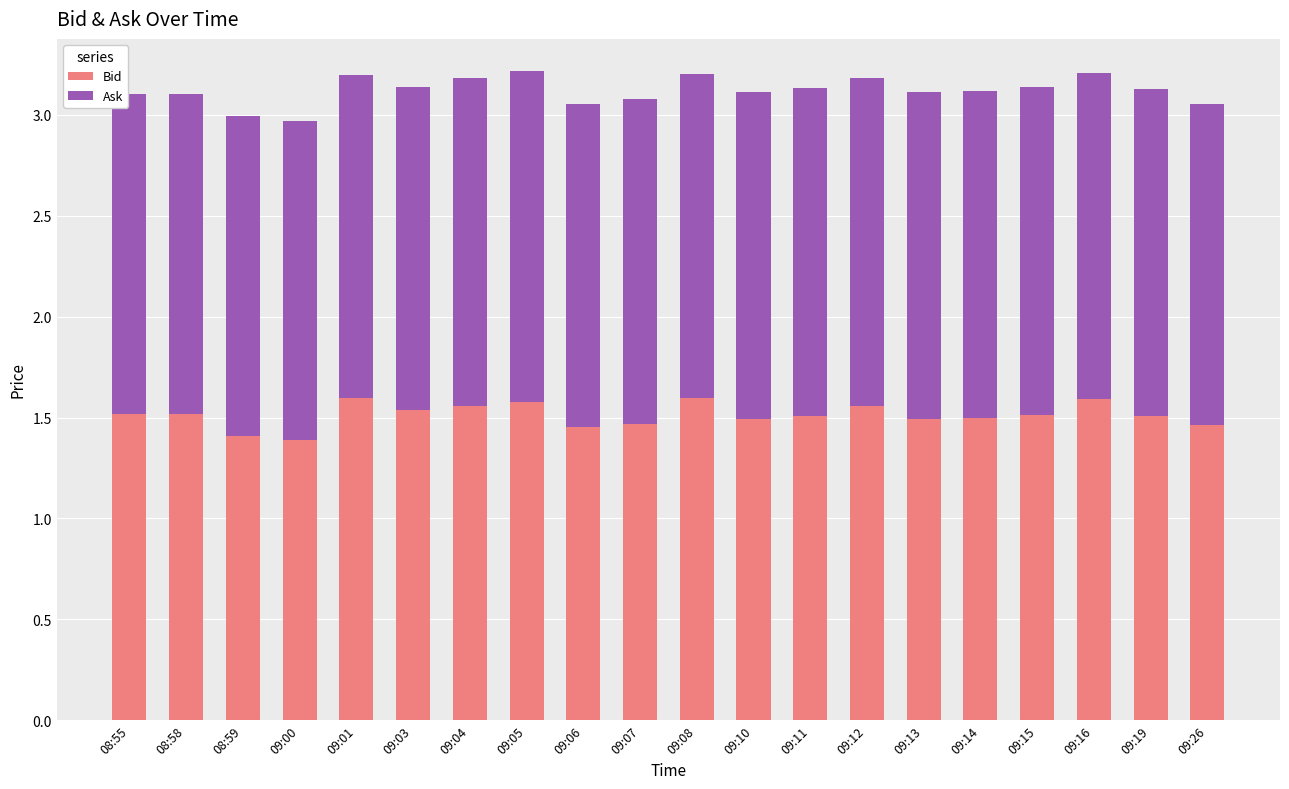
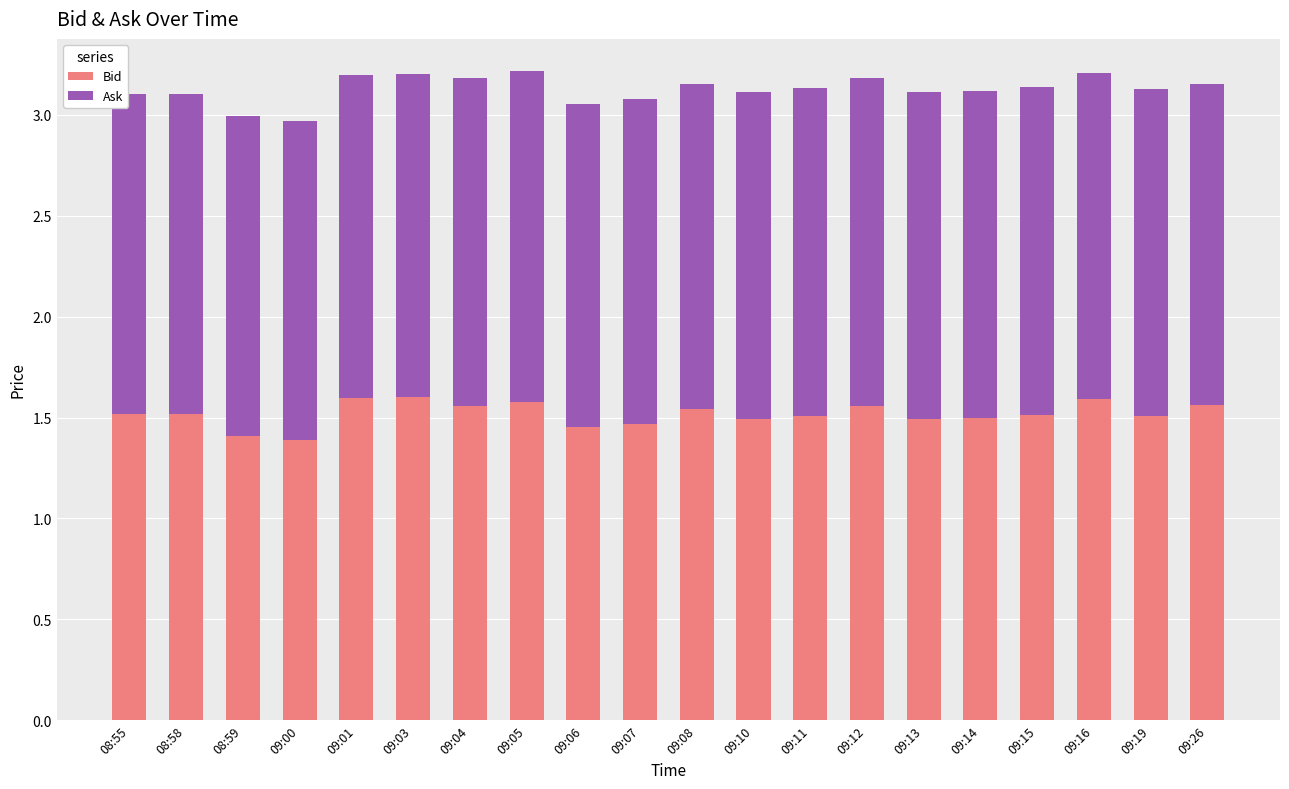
  {
    "Bid": {
      "08:55": 1.52,
      "08:58": 1.52,
      "08:59": 1.41,
      "09:00": 1.39,
      "09:01": 1.60,
-     "09:03": 1.54,
+     "09:03": 1.60,
      "09:04": 1.56,
      "09:05": 1.58,
      "09:06": 1.45,
      "09:07": 1.47,
-     "09:08": 1.60,
+     "09:08": 1.54,
      "09:10": 1.49,
      "09:11": 1.51,
      "09:12": 1.56,
      "09:13": 1.49,
      "09:14": 1.50,
      "09:15": 1.52,
      "09:16": 1.59,
      "09:19": 1.51,
-     "09:26": 1.46
+     "09:26": 1.56
    },
    "Ask": {
      "08:55": 1.59,
      "08:58": 1.58,
      "08:59": 1.59,
      "09:00": 1.59,
      "09:01": 1.60,
      "09:03": 1.60,
      "09:04": 1.63,
      "09:05": 1.64,
      "09:06": 1.60,
      "09:07": 1.61,
      "09:08": 1.61,
      "09:10": 1.62,
      "09:11": 1.62,
      "09:12": 1.63,
      "09:13": 1.62,
      "09:14": 1.62,
      "09:15": 1.63,
      "09:16": 1.62,
      "09:19": 1.62,
      "09:26": 1.59
    }
  }
